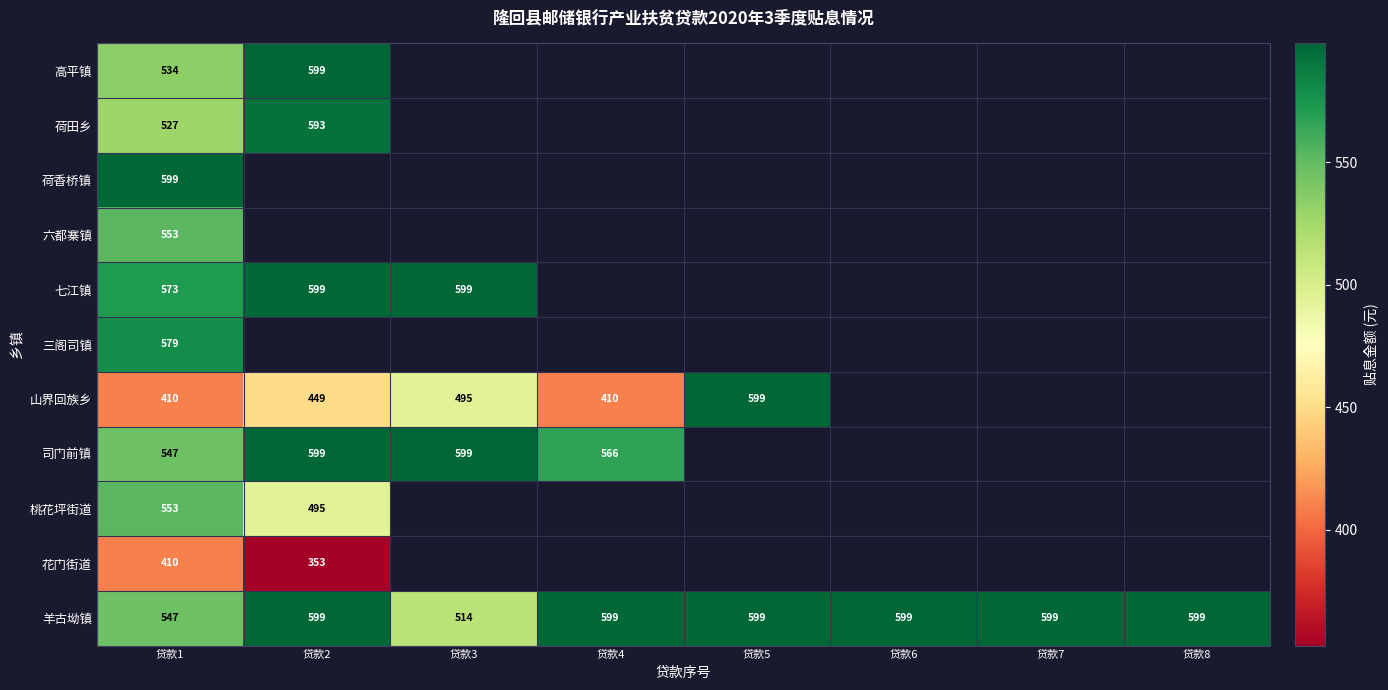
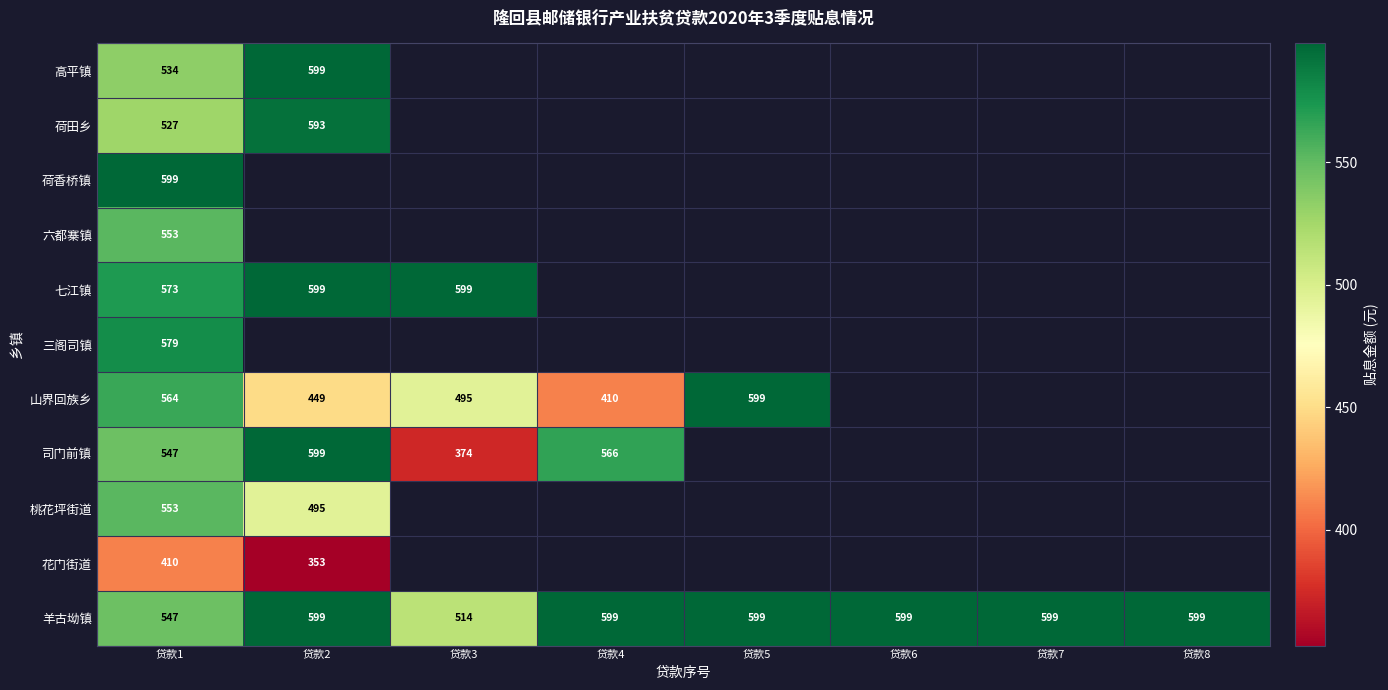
  {
    "高平镇": {
      "贷款1": 534,
      "贷款2": 599
    },
    "荷田乡": {
      "贷款1": 527,
      "贷款2": 593
    },
    "荷香桥镇": {
      "贷款1": 599
    },
    "六都寨镇": {
      "贷款1": 553
    },
    "七江镇": {
      "贷款1": 573,
      "贷款2": 599,
      "贷款3": 599
    },
    "三阁司镇": {
      "贷款1": 579
    },
    "山界回族乡": {
-     "贷款1": 410,
+     "贷款1": 564,
      "贷款2": 449,
      "贷款3": 495,
      "贷款4": 410,
      "贷款5": 599
    },
    "司门前镇": {
      "贷款1": 547,
      "贷款2": 599,
-     "贷款3": 599,
+     "贷款3": 374,
      "贷款4": 566
    },
    "桃花坪街道": {
      "贷款1": 553,
      "贷款2": 495
    },
    "花门街道": {
      "贷款1": 410,
      "贷款2": 353
    },
    "羊古坳镇": {
      "贷款1": 547,
      "贷款2": 599,
      "贷款3": 514,
      "贷款4": 599,
      "贷款5": 599,
      "贷款6": 599,
      "贷款7": 599,
      "贷款8": 599
    }
  }
